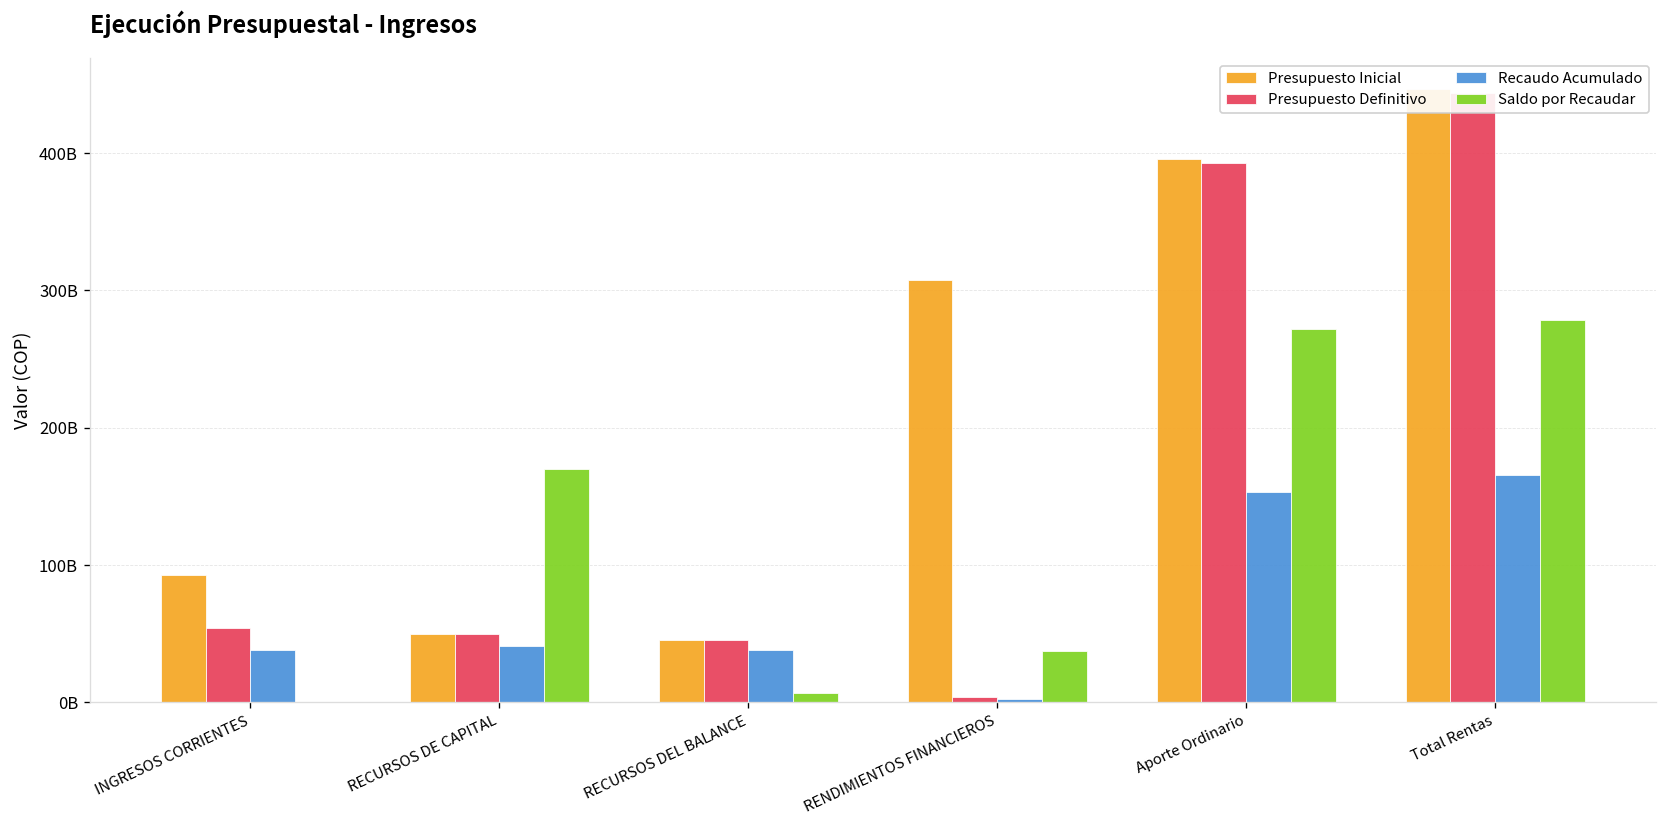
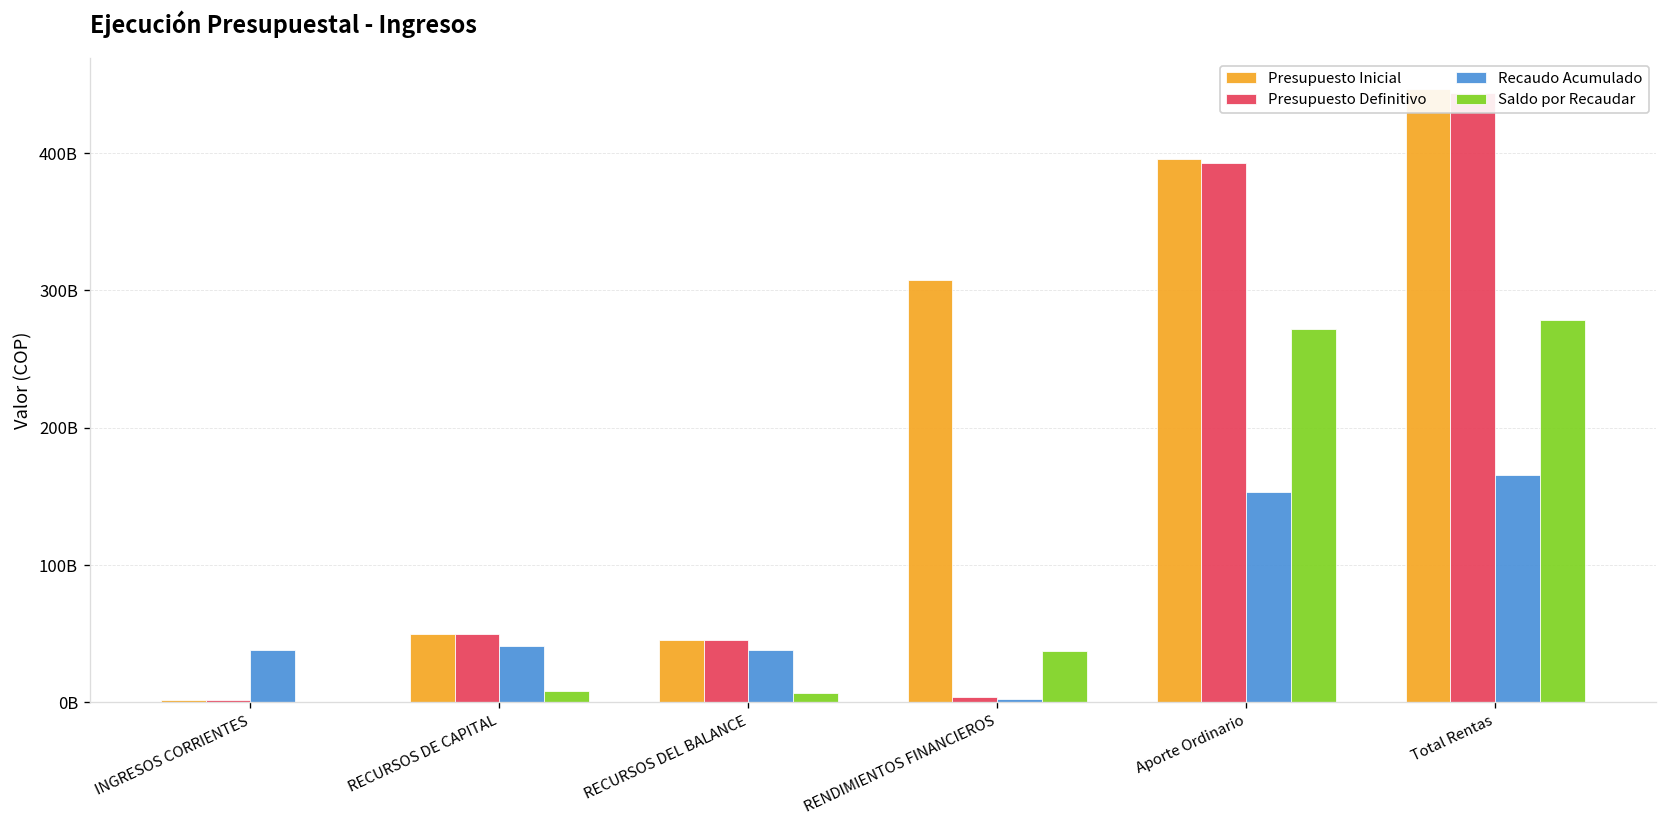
  {
    "Presupuesto Inicial": {
-     "INGRESOS CORRIENTES": 93000000000,
+     "INGRESOS CORRIENTES": 2000000000,
      "RECURSOS DE CAPITAL": 49000000000,
      "RECURSOS DEL BALANCE": 45000000000,
      "RENDIMIENTOS FINANCIEROS": 307000000000,
      "Aporte Ordinario": 395000000000
    },
    "Presupuesto Definitivo": {
-     "INGRESOS CORRIENTES": 54000000000,
+     "INGRESOS CORRIENTES": 2000000000,
      "RECURSOS DE CAPITAL": 49000000000,
      "RECURSOS DEL BALANCE": 45000000000,
      "RENDIMIENTOS FINANCIEROS": 4000000000,
      "Aporte Ordinario": 393000000000
    },
    "Recaudo Acumulado": {
      "INGRESOS CORRIENTES": 38000000000,
      "RECURSOS DE CAPITAL": 41000000000,
      "RECURSOS DEL BALANCE": 38000000000,
      "RENDIMIENTOS FINANCIEROS": 3000000000,
      "Aporte Ordinario": 153000000000,
      "Total Rentas": 166000000000
    },
    "Saldo por Recaudar": {
      "INGRESOS CORRIENTES": 0,
-     "RECURSOS DE CAPITAL": 170000000000,
+     "RECURSOS DE CAPITAL": 8000000000,
      "RECURSOS DEL BALANCE": 7000000000,
      "RENDIMIENTOS FINANCIEROS": 37000000000,
      "Aporte Ordinario": 272000000000,
      "Total Rentas": 279000000000
    }
  }
